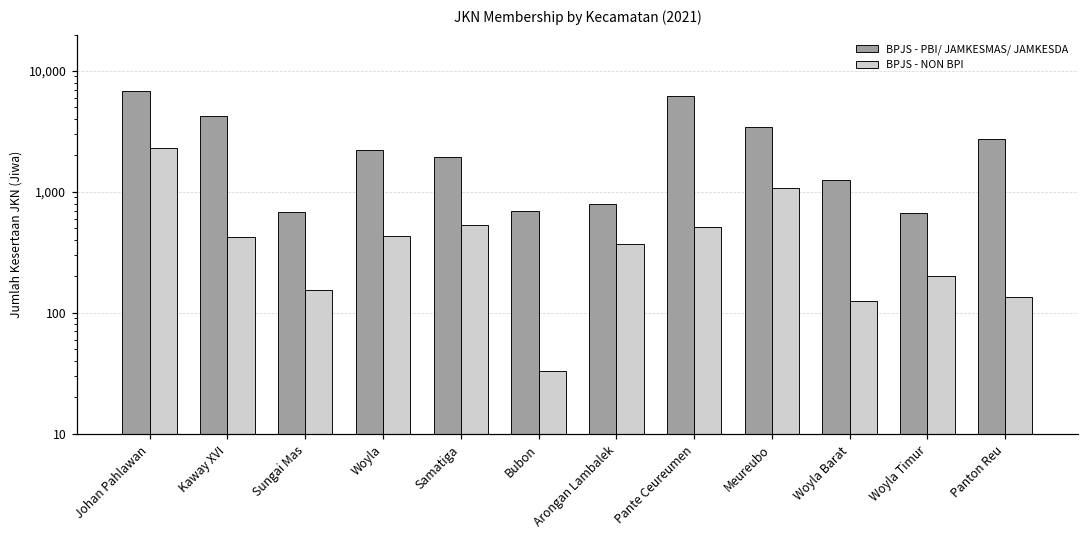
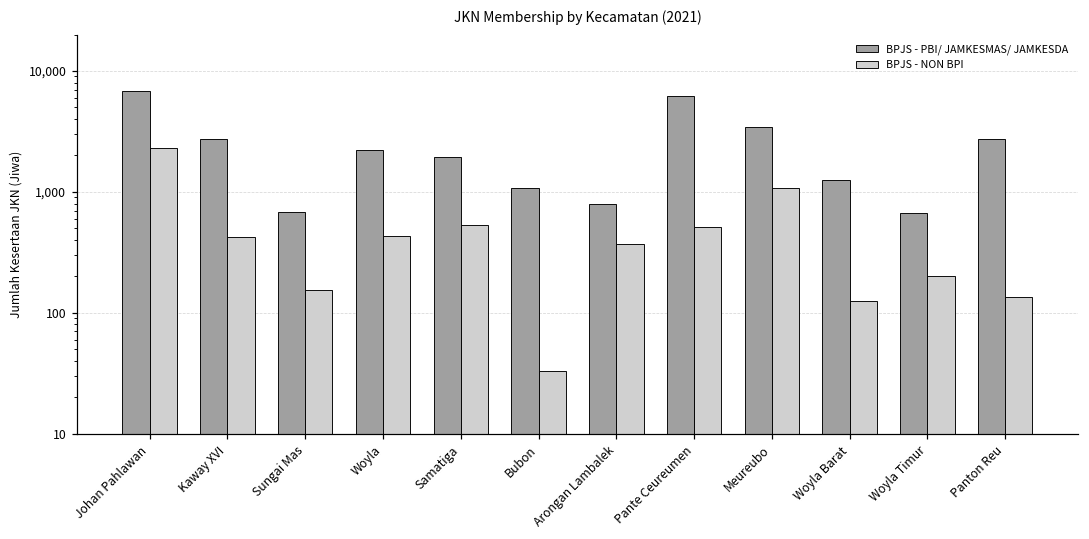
  {
    "BPJS - PBI/ JAMKESMAS/ JAMKESDA": {
      "Johan Pahlawan": "7,000",
-     "Kaway XVI": "4,200",
+     "Kaway XVI": "2,700",
      "Sungai Mas": "700",
      "Woyla": "2,200",
      "Samatiga": "1,900",
-     "Bubon": "700",
+     "Bubon": "1,100",
      "Arongan Lambalek": "800",
      "Pante Ceureumen": "6,000",
      "Meureubo": "3,400",
      "Woyla Barat": "1,200",
      "Woyla Timur": "700",
      "Panton Reu": "2,700"
    },
    "BPJS - NON BPI": {
      "Johan Pahlawan": "2,300",
      "Kaway XVI": "430",
      "Sungai Mas": "150",
      "Woyla": "430",
      "Samatiga": "500",
      "Bubon": "33",
      "Arongan Lambalek": "370",
      "Pante Ceureumen": "500",
      "Meureubo": "1,100",
      "Woyla Barat": "130",
      "Woyla Timur": "200",
      "Panton Reu": "130"
    }
  }
